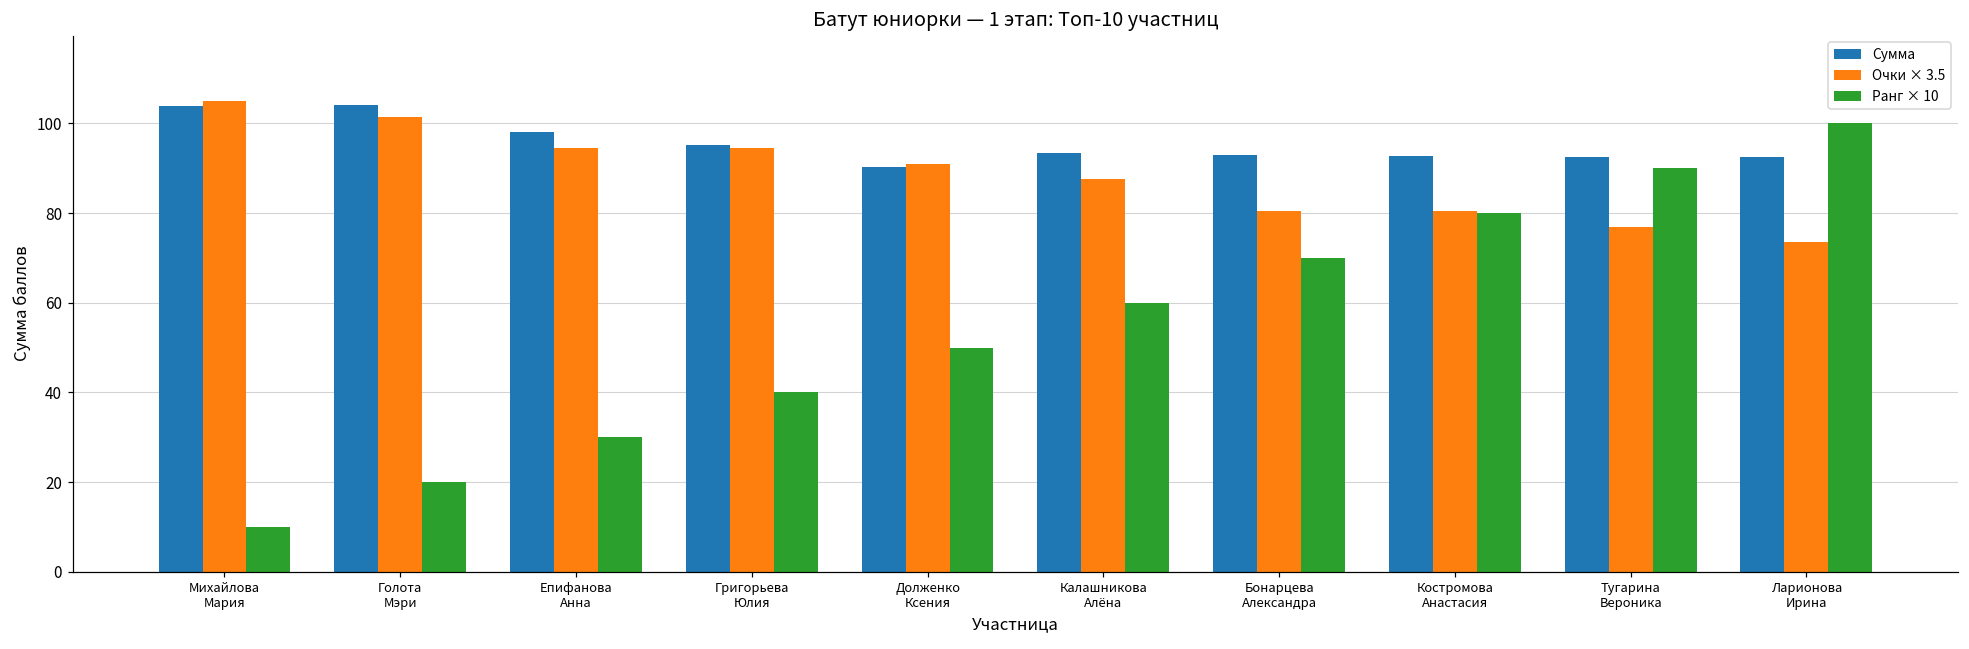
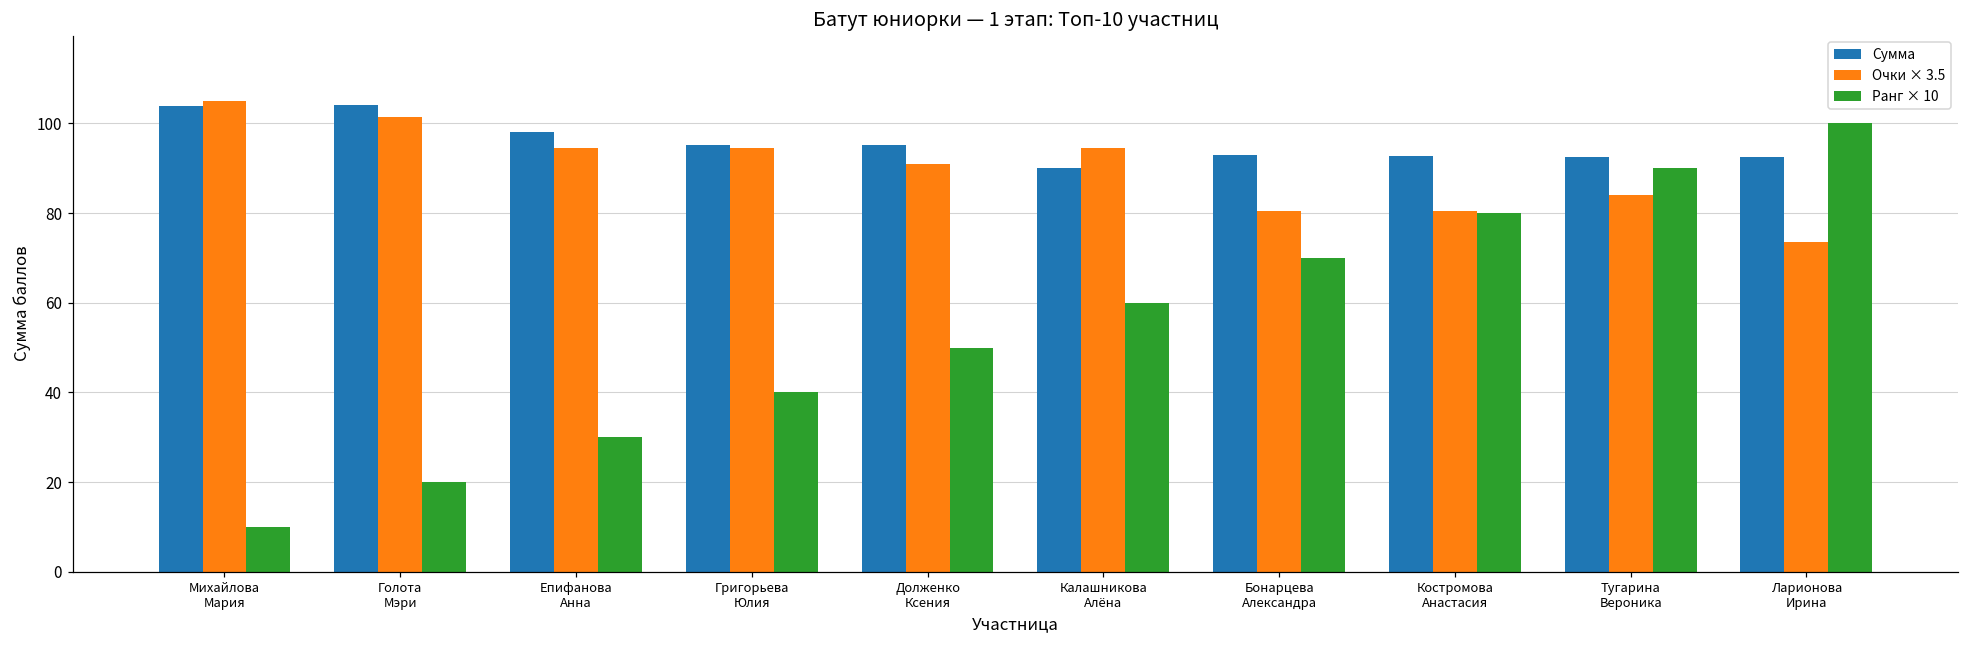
  {
    "Сумма": {
      "Михайлова Мария": 104,
      "Голота Мэри": 104,
      "Епифанова Анна": 98,
      "Григорьева Юлия": 95,
-     "Долженко Ксения": 90,
-     "Калашникова Алёна": 93,
+     "Долженко Ксения": 95,
+     "Калашникова Алёна": 90,
      "Бонарцева Александра": 93,
      "Костромова Анастасия": 93,
      "Тугарина Вероника": 93,
      "Ларионова Ирина": 92
    },
    "Очки × 3.5": {
      "Михайлова Мария": 105,
      "Голота Мэри": 102,
      "Епифанова Анна": 95,
      "Григорьева Юлия": 95,
      "Долженко Ксения": 91,
-     "Калашникова Алёна": 88,
+     "Калашникова Алёна": 95,
      "Бонарцева Александра": 81,
      "Костромова Анастасия": 81,
-     "Тугарина Вероника": 77,
+     "Тугарина Вероника": 84,
      "Ларионова Ирина": 74
    },
    "Ранг × 10": {
      "Михайлова Мария": 10,
      "Голота Мэри": 20,
      "Епифанова Анна": 30,
      "Григорьева Юлия": 40,
      "Долженко Ксения": 50,
      "Калашникова Алёна": 60,
      "Бонарцева Александра": 70,
      "Костромова Анастасия": 80,
      "Тугарина Вероника": 90,
      "Ларионова Ирина": 100
    }
  }
